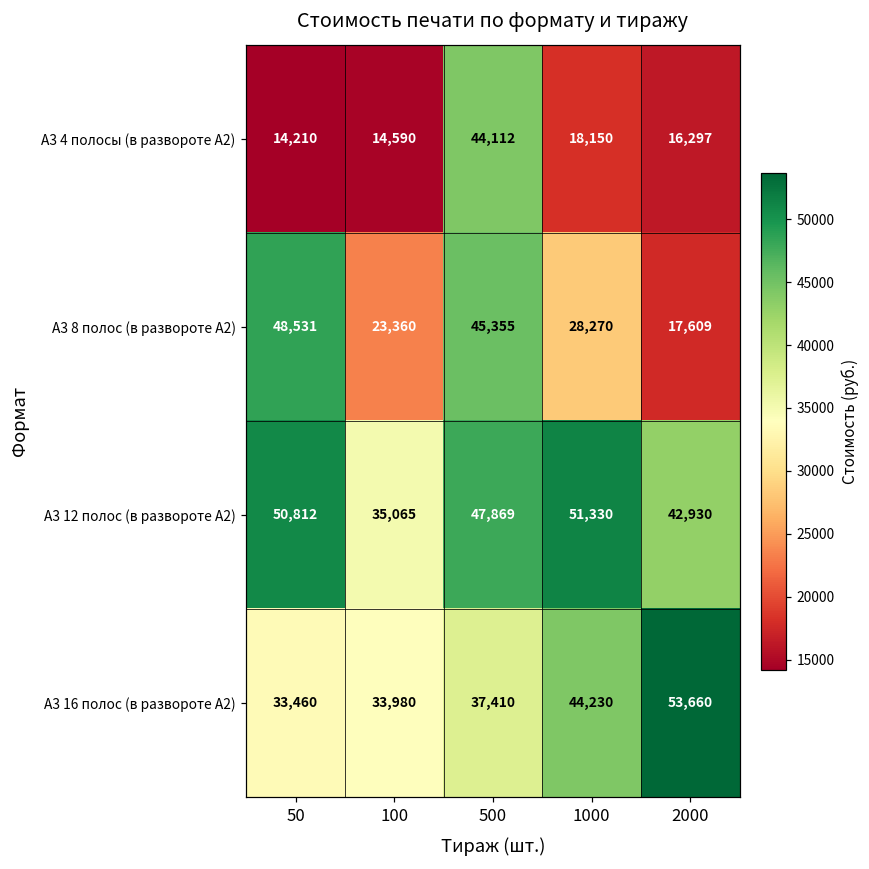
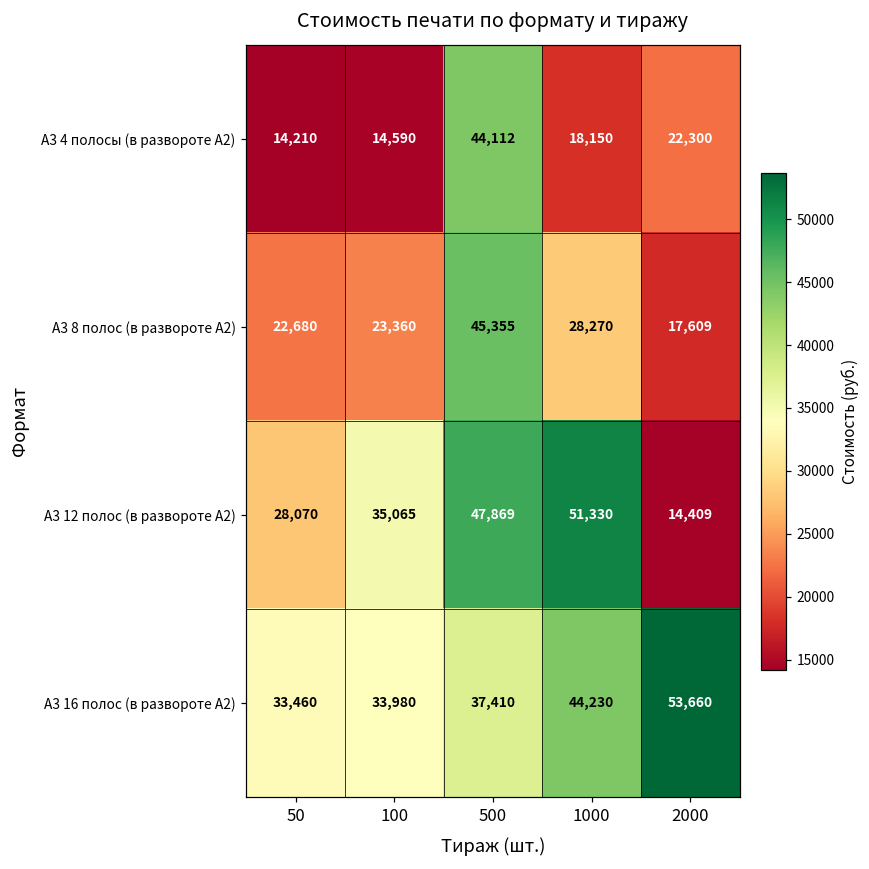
  {
    "А3 4 полосы (в развороте А2)": {
      "50": "14,210",
      "100": "14,590",
      "500": "44,112",
      "1000": "18,150",
-     "2000": "16,297"
+     "2000": "22,300"
    },
    "А3 8 полос (в развороте А2)": {
-     "50": "48,531",
+     "50": "22,680",
      "100": "23,360",
      "500": "45,355",
      "1000": "28,270",
      "2000": "17,609"
    },
    "А3 12 полос (в развороте А2)": {
-     "50": "50,812",
+     "50": "28,070",
      "100": "35,065",
      "500": "47,869",
      "1000": "51,330",
-     "2000": "42,930"
+     "2000": "14,409"
    },
    "А3 16 полос (в развороте А2)": {
      "50": "33,460",
      "100": "33,980",
      "500": "37,410",
      "1000": "44,230",
      "2000": "53,660"
    }
  }
